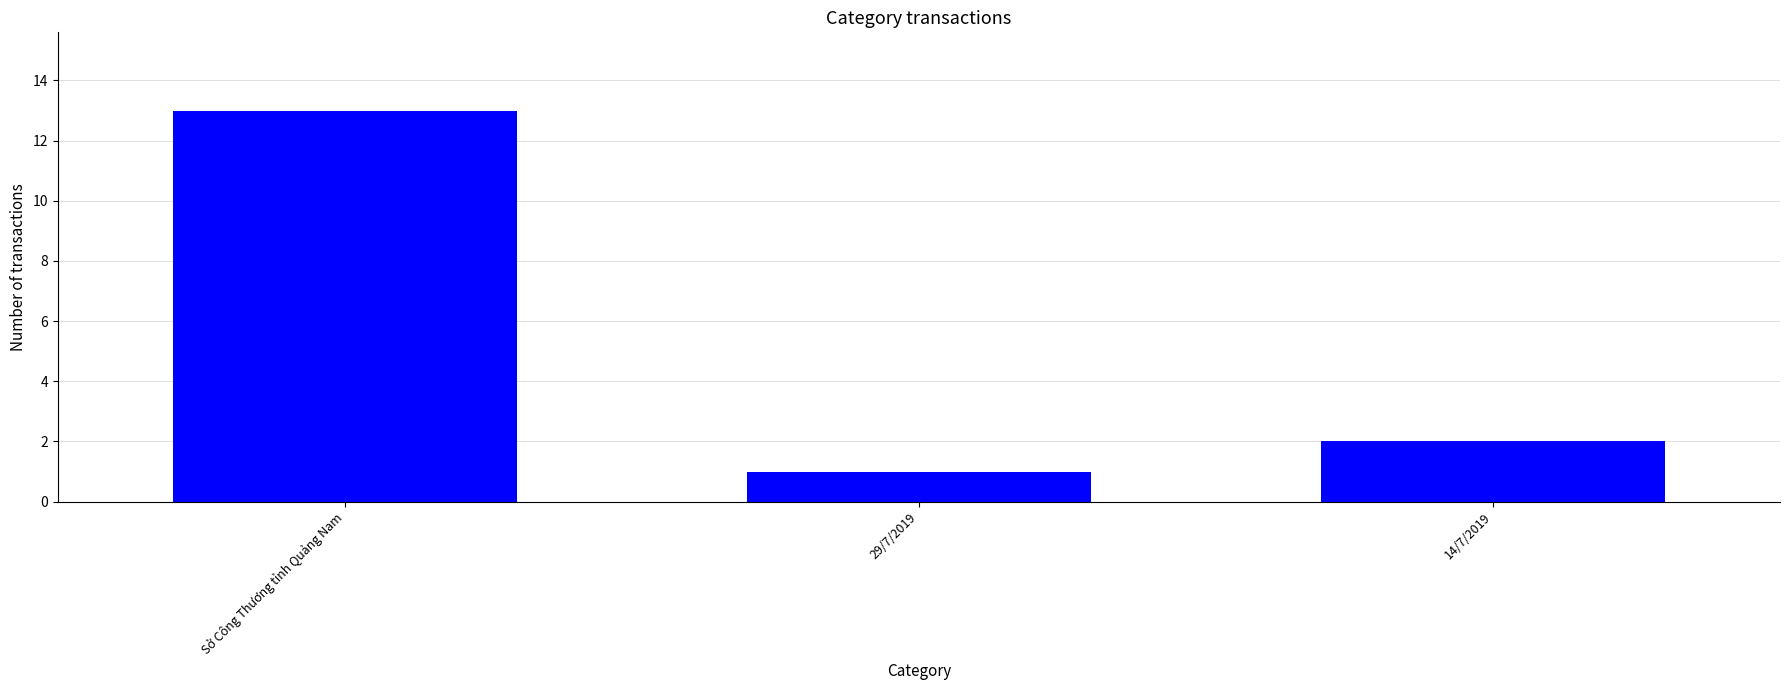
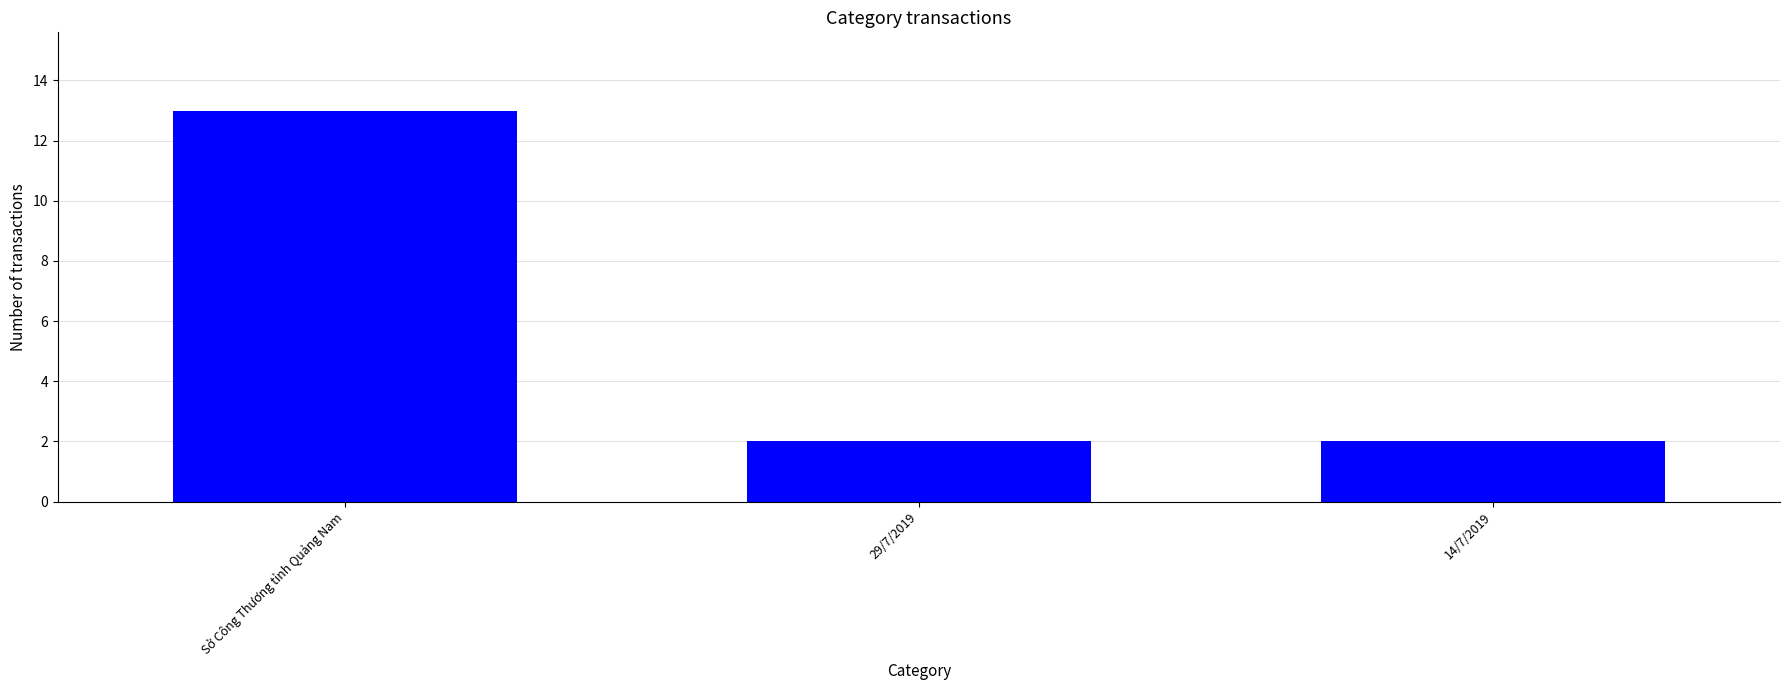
  {
    "Sở Công Thương tỉnh Quảng Nam": 13,
-   "29/7/2019": 1,
+   "29/7/2019": 2,
    "14/7/2019": 2
  }
